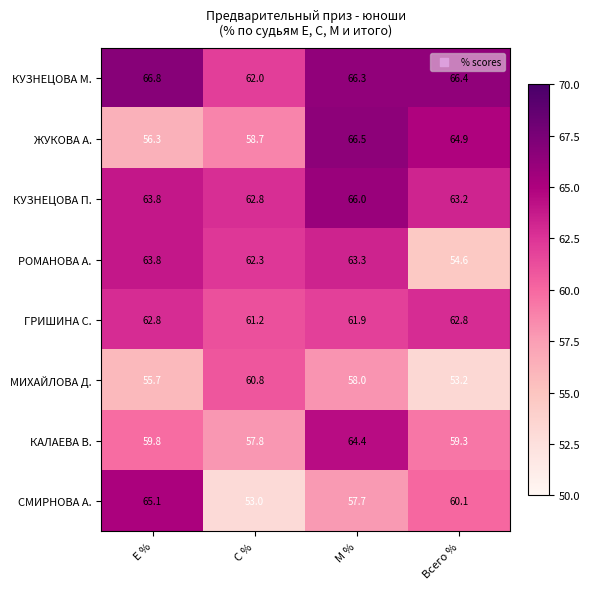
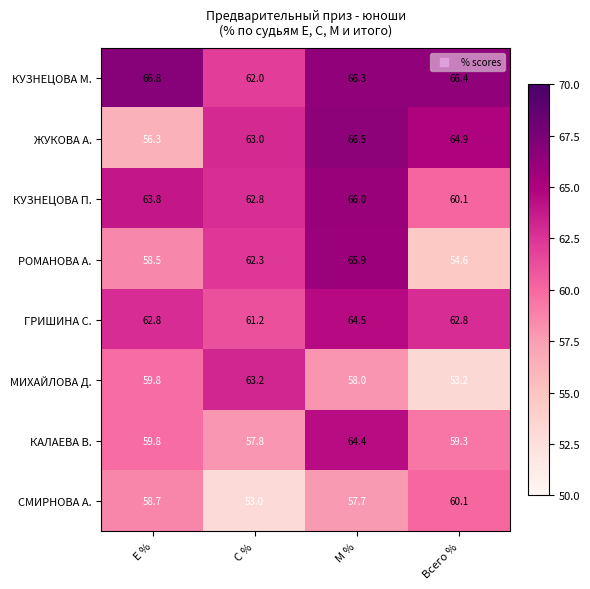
  {
    "КУЗНЕЦОВА М.": {
      "Е %": 66.8,
      "С %": 62.0,
      "М %": 66.3,
      "Всего %": 66.4
    },
    "ЖУКОВА А.": {
      "Е %": 56.3,
-     "С %": 58.7,
+     "С %": 63.0,
      "М %": 66.5,
      "Всего %": 64.9
    },
    "КУЗНЕЦОВА П.": {
      "Е %": 63.8,
      "С %": 62.8,
      "М %": 66.0,
-     "Всего %": 63.2
+     "Всего %": 60.1
    },
    "РОМАНОВА А.": {
-     "Е %": 63.8,
+     "Е %": 58.5,
      "С %": 62.3,
-     "М %": 63.3,
+     "М %": 65.9,
      "Всего %": 54.6
    },
    "ГРИШИНА С.": {
      "Е %": 62.8,
      "С %": 61.2,
-     "М %": 61.9,
+     "М %": 64.5,
      "Всего %": 62.8
    },
    "МИХАЙЛОВА Д.": {
-     "Е %": 55.7,
-     "С %": 60.8,
+     "Е %": 59.8,
+     "С %": 63.2,
      "М %": 58.0
    },
    "КАЛАЕВА В.": {
      "Е %": 59.8,
      "С %": 57.8,
      "М %": 64.4,
      "Всего %": 59.3
    },
    "СМИРНОВА А.": {
-     "Е %": 65.1,
+     "Е %": 58.7,
      "М %": 57.7,
      "Всего %": 60.1
    }
  }
